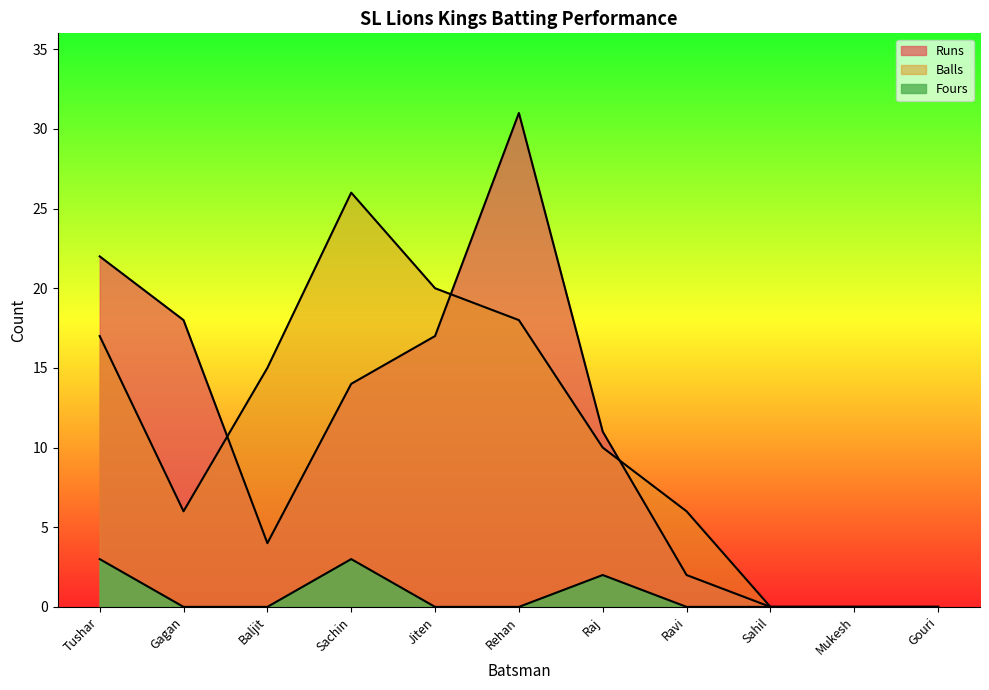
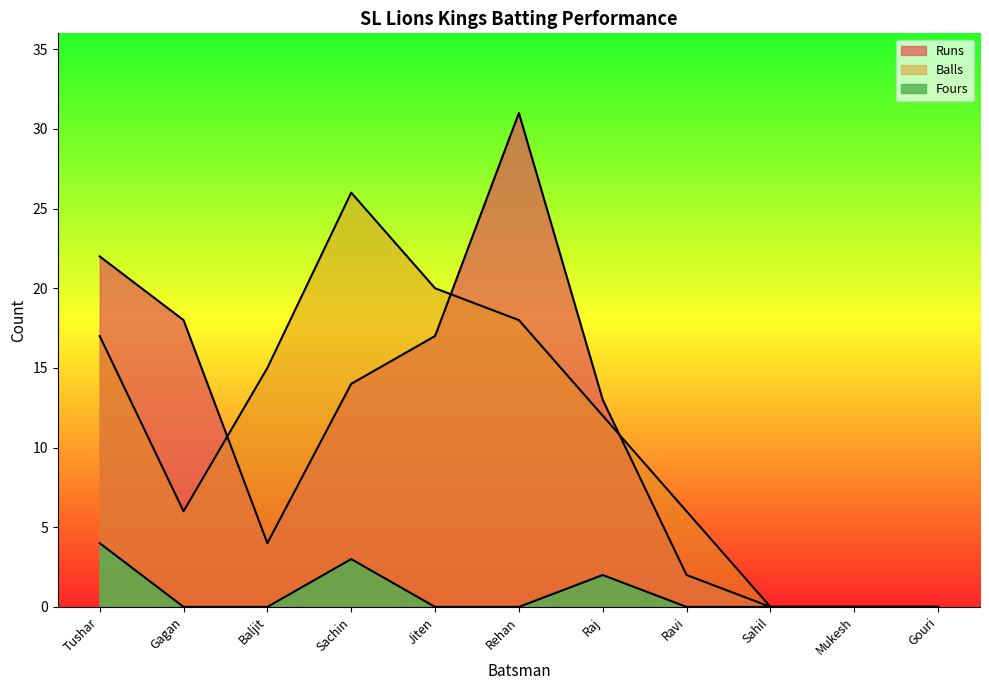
  {
    "Runs": {
      "Tushar": 22,
      "Gagan": 18,
      "Baljit": 4,
      "Sachin": 14,
      "Jiten": 17,
      "Rehan": 31,
-     "Raj": 11,
+     "Raj": 13,
      "Ravi": 2
    },
    "Balls": {
      "Tushar": 17,
      "Gagan": 6,
      "Baljit": 15,
      "Sachin": 26,
      "Jiten": 20,
      "Rehan": 18,
-     "Raj": 10,
+     "Raj": 12,
      "Ravi": 6
    },
    "Fours": {
-     "Tushar": 3,
+     "Tushar": 4,
      "Gagan": 0,
      "Baljit": 0,
      "Sachin": 3,
      "Jiten": 0,
      "Rehan": 0,
      "Raj": 2,
      "Ravi": 0
    }
  }
